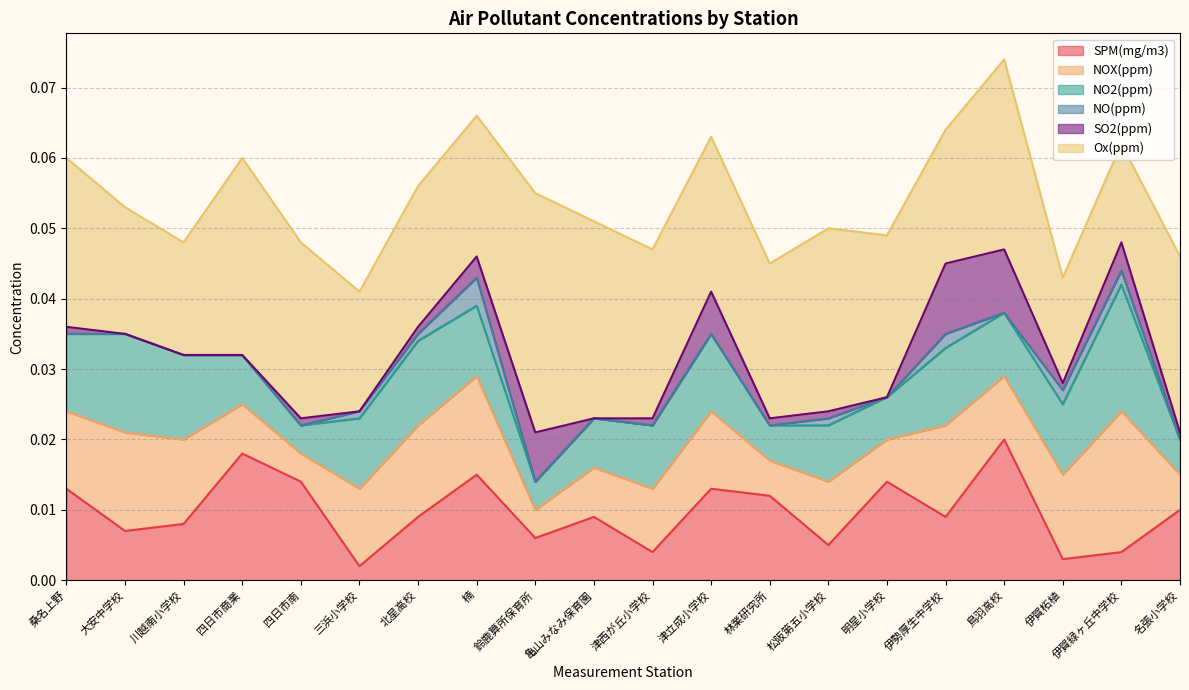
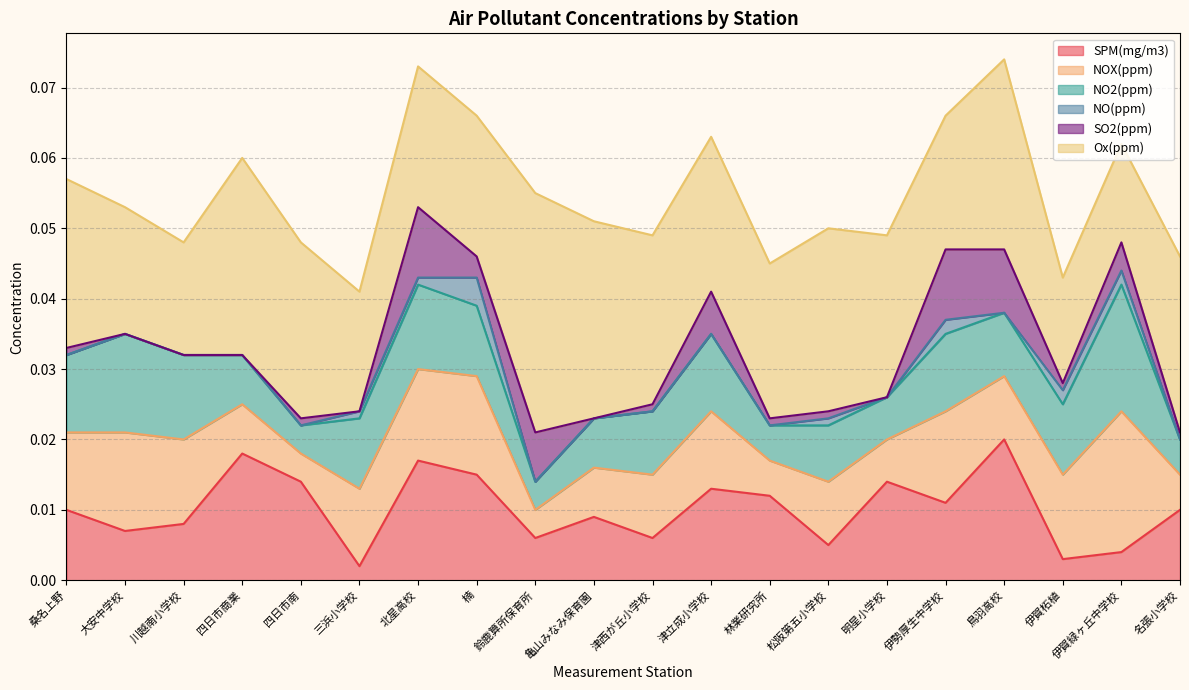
  {
    "SPM(mg/m3)": {
-     "桑名上野": 0.013,
+     "桑名上野": 0.010,
      "大安中学校": 0.007,
      "川越南小学校": 0.008,
      "四日市商業": 0.018,
      "四日市南": 0.014,
      "三浜小学校": 0.002,
-     "北星高校": 0.009,
+     "北星高校": 0.017,
      "楠": 0.015,
      "鈴鹿算所保育所": 0.006,
      "亀山みなみ保育園": 0.009,
-     "津西が丘小学校": 0.004,
+     "津西が丘小学校": 0.006,
      "津立成小学校": 0.013,
      "林業研究所": 0.012,
      "松阪第五小学校": 0.005,
      "明星小学校": 0.014,
-     "伊勢厚生中学校": 0.009,
+     "伊勢厚生中学校": 0.011,
      "鳥羽高校": 0.020,
      "伊賀柘植": 0.003,
      "伊賀緑ヶ丘中学校": 0.004,
      "名張小学校": 0.010
    },
    "SO2(ppm)": {
      "桑名上野": 0.001,
      "四日市南": 0.001,
-     "北星高校": 0.001,
+     "北星高校": 0.010,
      "楠": 0.003,
      "鈴鹿算所保育所": 0.007,
      "津西が丘小学校": 0.001,
      "津立成小学校": 0.006,
      "林業研究所": 0.001,
      "松阪第五小学校": 0.001,
      "伊勢厚生中学校": 0.010,
      "鳥羽高校": 0.009,
      "伊賀柘植": 0.001,
      "伊賀緑ヶ丘中学校": 0.004,
      "名張小学校": 0.001
    }
  }
